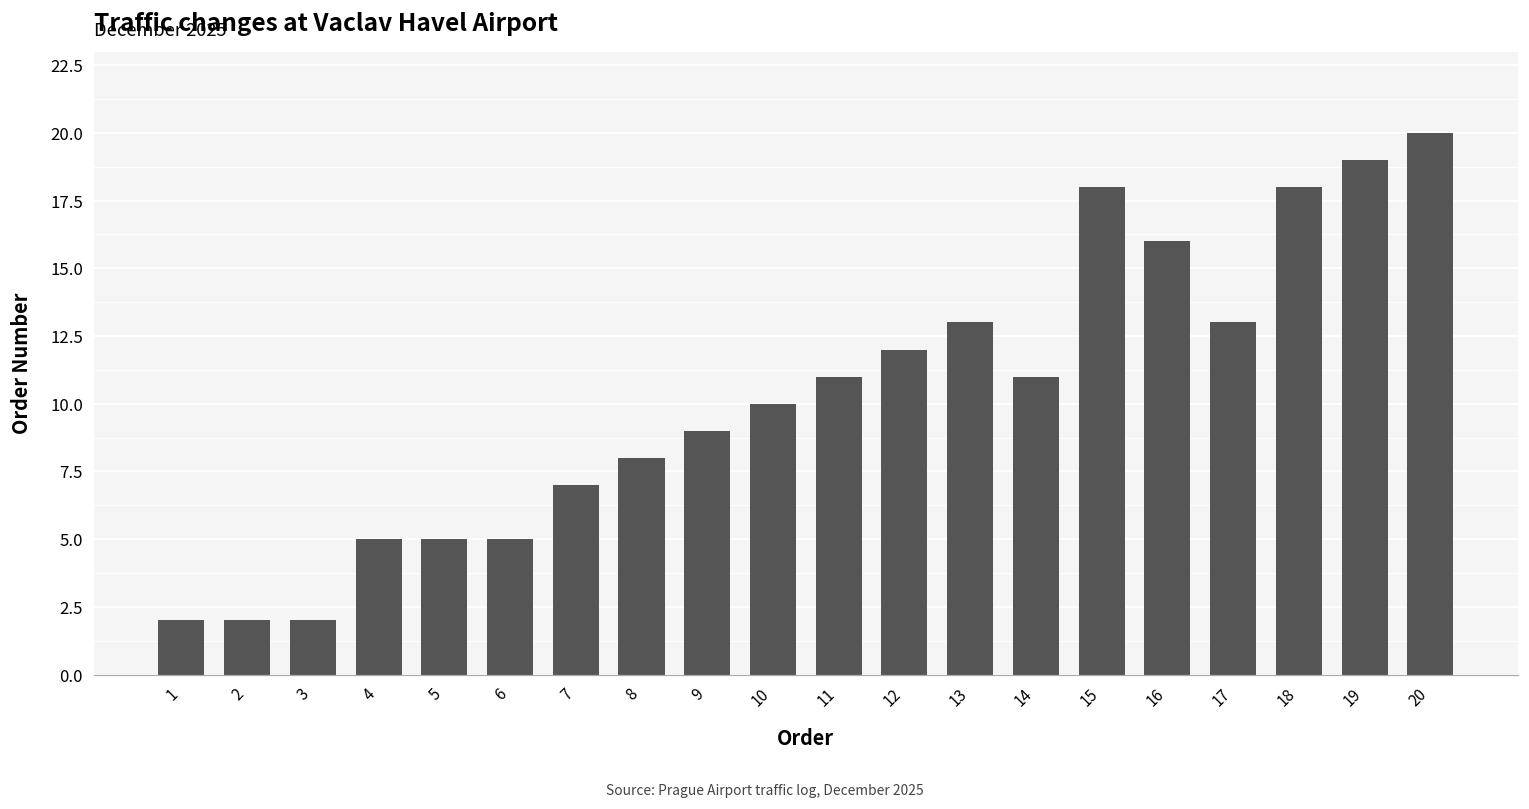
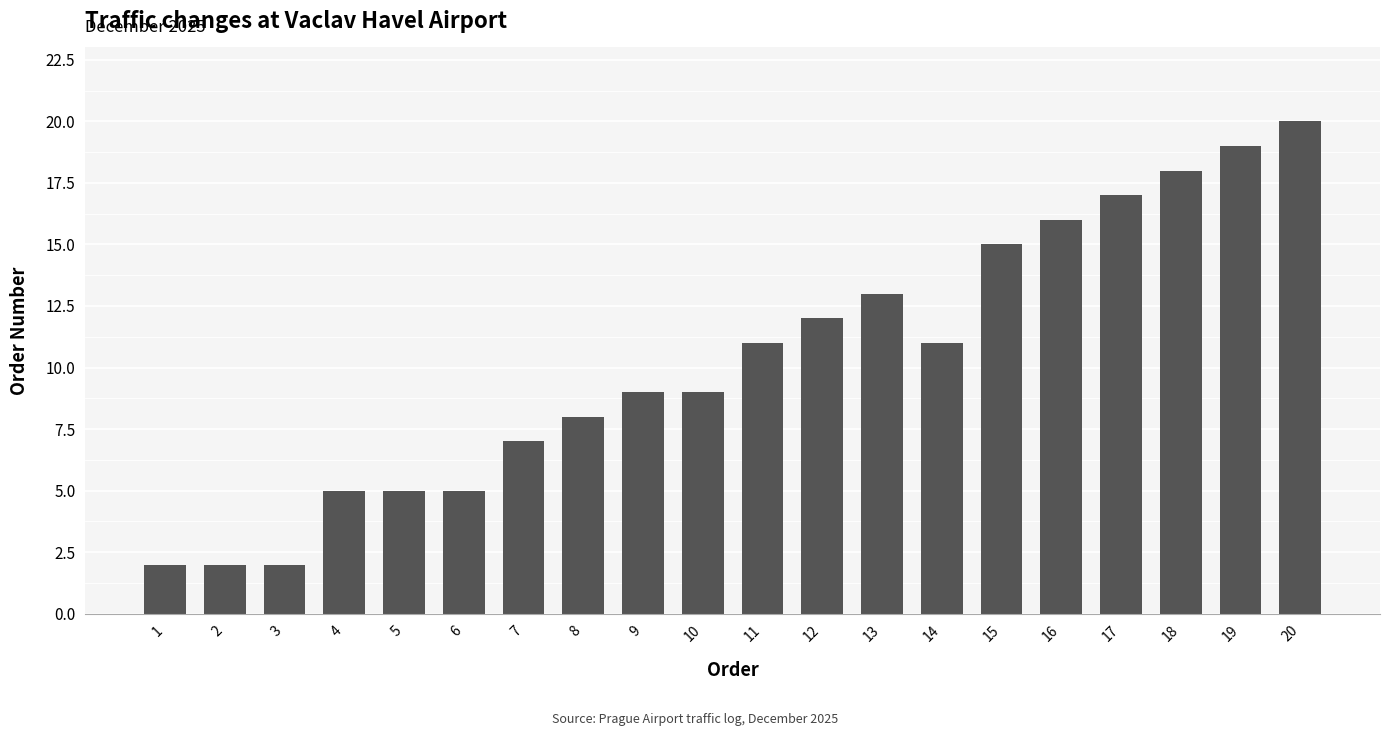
  {
    "1": 2,
    "2": 2,
    "3": 2,
    "4": 5,
    "5": 5,
    "6": 5,
    "7": 7,
    "8": 8,
    "9": 9,
-   "10": 10,
+   "10": 9,
    "11": 11,
    "12": 12,
    "13": 13,
    "14": 11,
-   "15": 18,
+   "15": 15,
    "16": 16,
-   "17": 13,
+   "17": 17,
    "18": 18,
    "19": 19,
    "20": 20
  }
